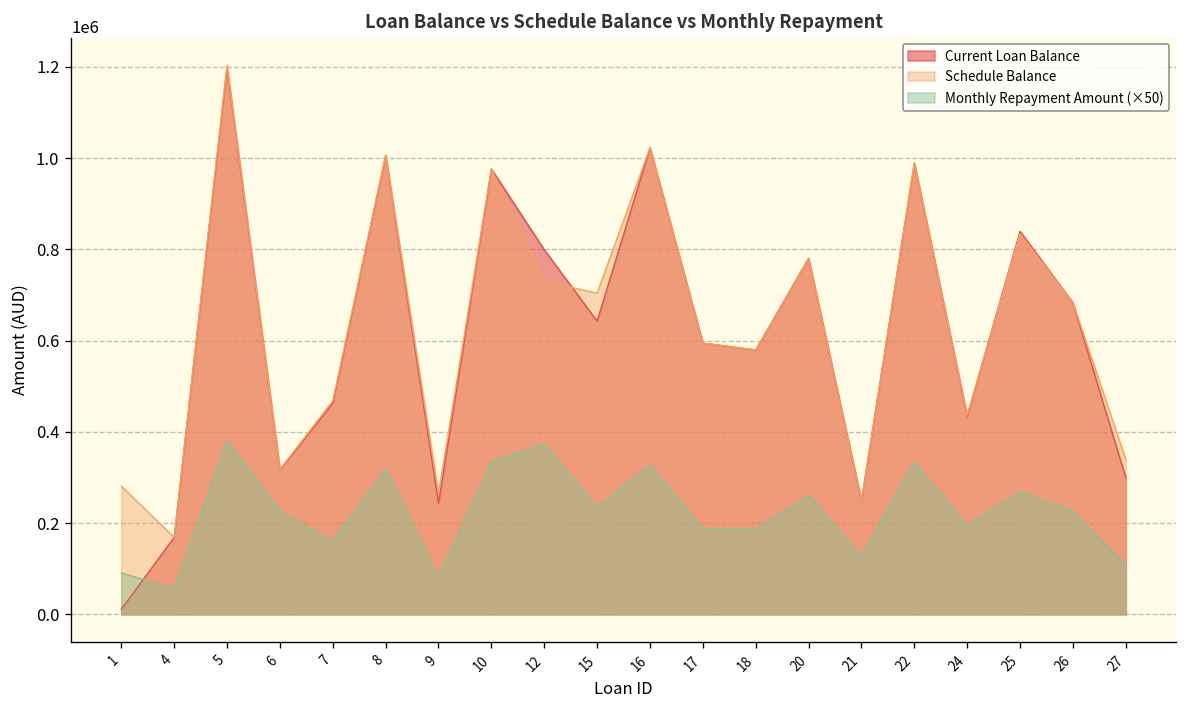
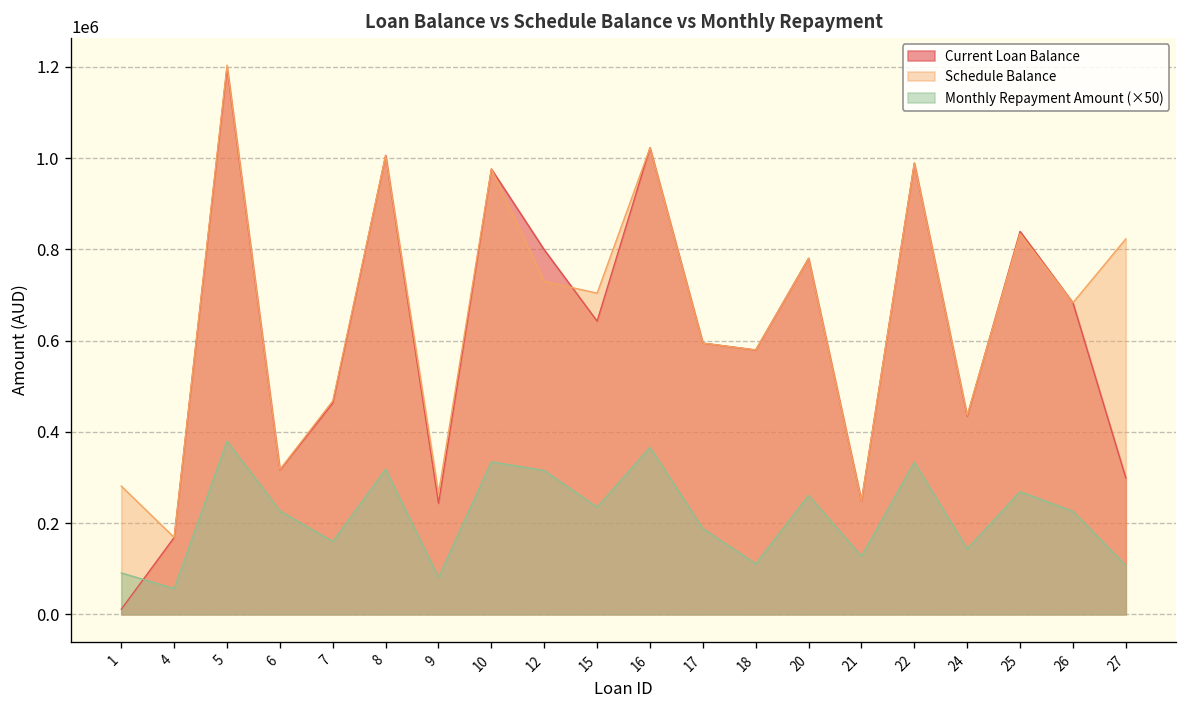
  {
    "Current Loan Balance": {
      "1": 10000,
      "9": 240000,
      "12": 800000,
      "15": 640000,
      "27": 300000
    },
    "Schedule Balance": {
      "1": 280000,
      "9": 270000,
      "12": 730000,
      "15": 700000,
-     "27": 340000
+     "27": 820000
    },
    "Monthly Repayment Amount (×50)": {
      "1": 90000,
      "4": 60000,
      "5": 380000,
      "6": 230000,
      "7": 160000,
      "8": 320000,
      "9": 80000,
      "10": 330000,
-     "12": 370000,
+     "12": 320000,
      "15": 230000,
-     "16": 330000,
+     "16": 370000,
      "17": 190000,
-     "18": 190000,
+     "18": 110000,
      "20": 260000,
      "21": 130000,
      "22": 330000,
-     "24": 200000,
+     "24": 140000,
      "25": 270000,
      "26": 230000,
      "27": 110000
    }
  }
